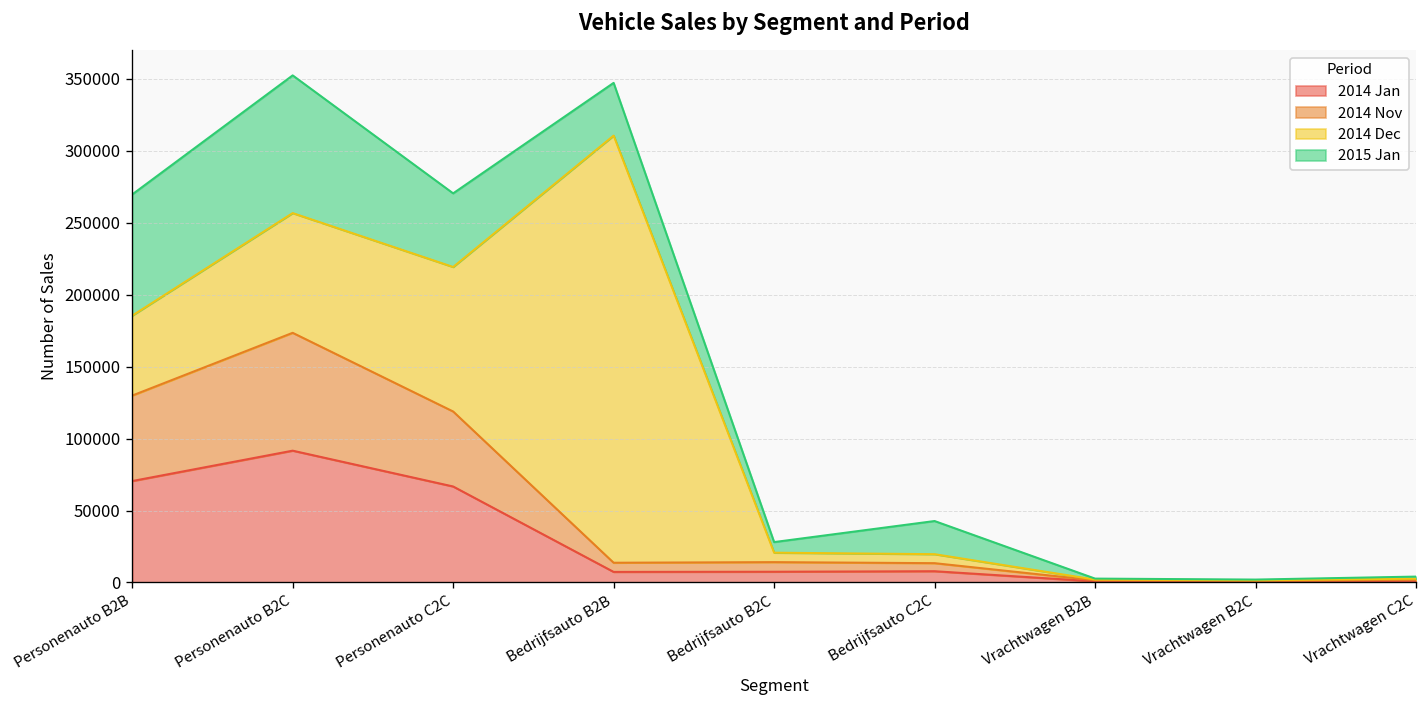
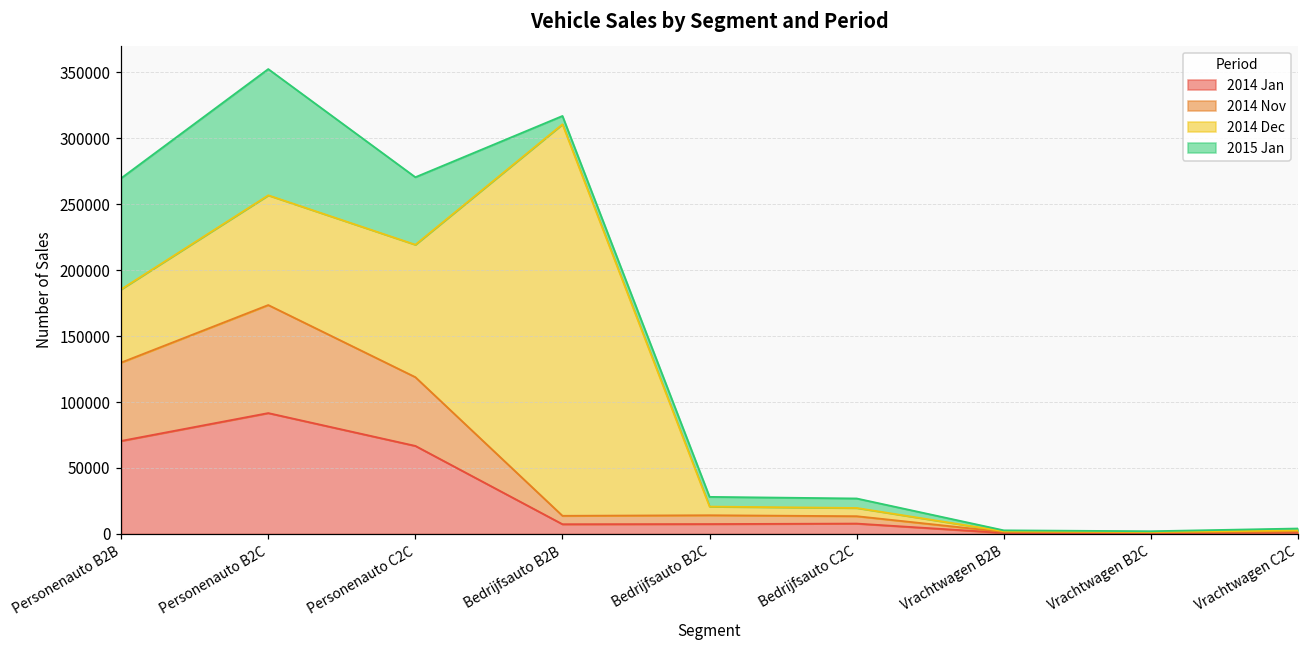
  {
    "2014 Dec": {
      "Personenauto B2B": 56000,
      "Personenauto B2C": 83000,
      "Personenauto C2C": 100000,
      "Bedrijfsauto B2B": 297000,
      "Bedrijfsauto B2C": 7000,
      "Bedrijfsauto C2C": 6000
    },
    "2015 Jan": {
      "Personenauto B2B": 84000,
      "Personenauto B2C": 96000,
      "Personenauto C2C": 51000,
-     "Bedrijfsauto B2B": 37000,
+     "Bedrijfsauto B2B": 6000,
      "Bedrijfsauto B2C": 7000,
-     "Bedrijfsauto C2C": 23000
+     "Bedrijfsauto C2C": 7000
    }
  }
